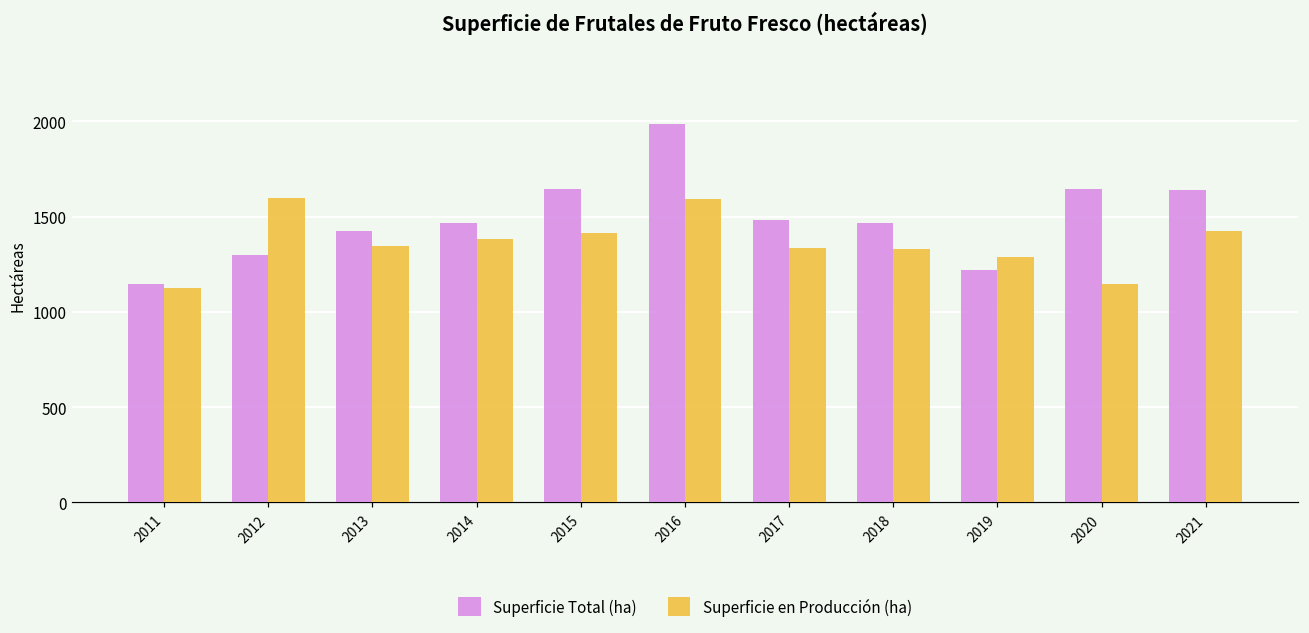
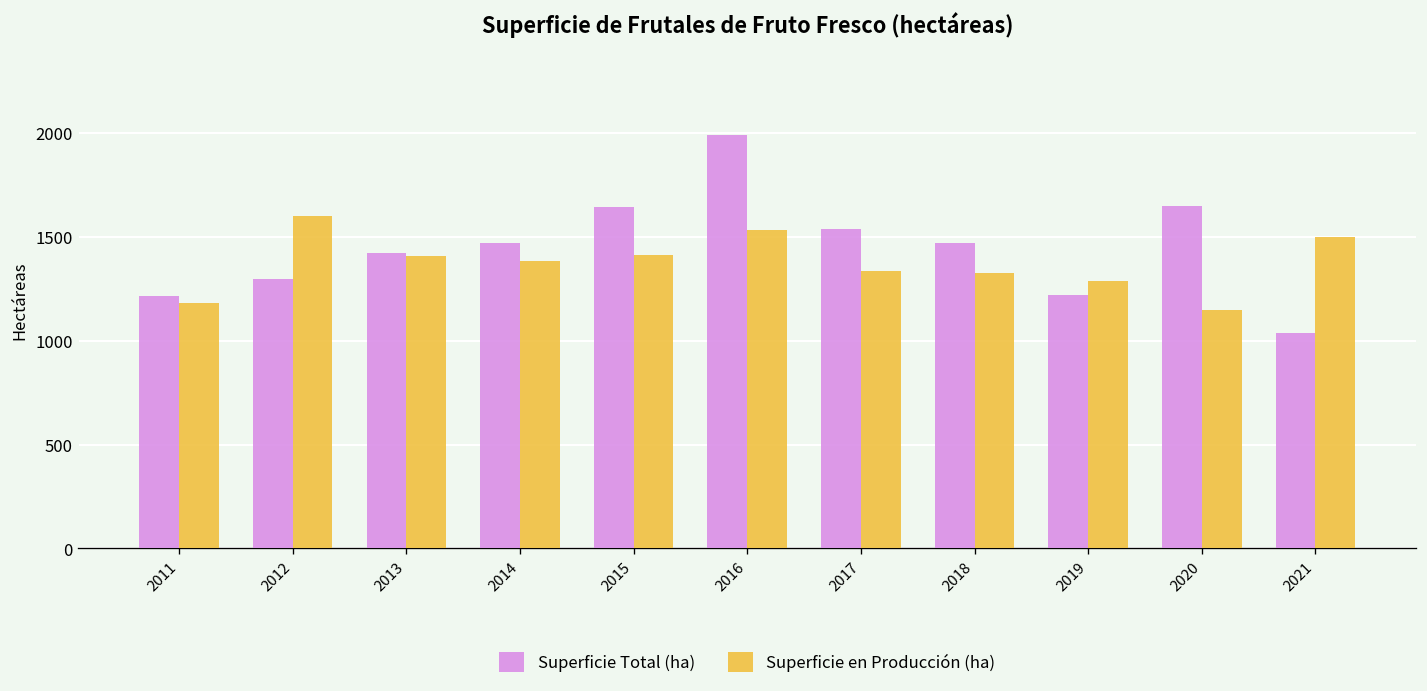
  {
    "Superficie Total (ha)": {
-     "2011": 1150,
+     "2011": 1210,
      "2012": 1300,
      "2013": 1420,
      "2014": 1470,
      "2015": 1650,
      "2016": 1990,
-     "2017": 1490,
+     "2017": 1540,
      "2018": 1470,
      "2019": 1220,
      "2020": 1650,
-     "2021": 1640
+     "2021": 1040
    },
    "Superficie en Producción (ha)": {
-     "2011": 1130,
+     "2011": 1180,
      "2012": 1600,
-     "2013": 1340,
+     "2013": 1410,
      "2014": 1380,
      "2015": 1420,
-     "2016": 1590,
+     "2016": 1530,
      "2017": 1340,
      "2018": 1330,
      "2019": 1290,
      "2020": 1150,
-     "2021": 1420
+     "2021": 1500
    }
  }
